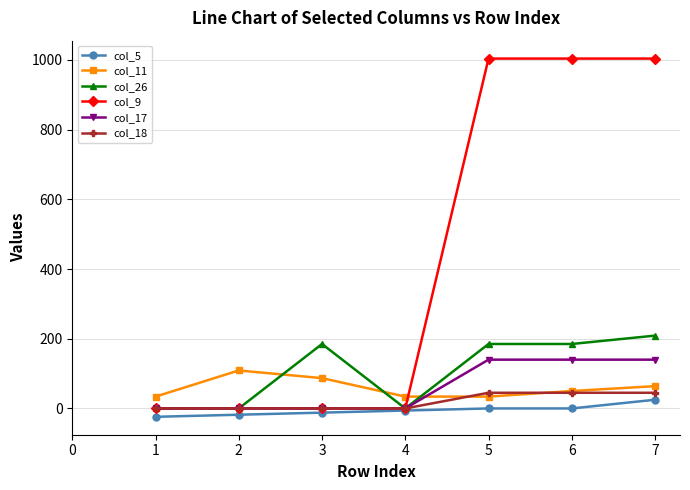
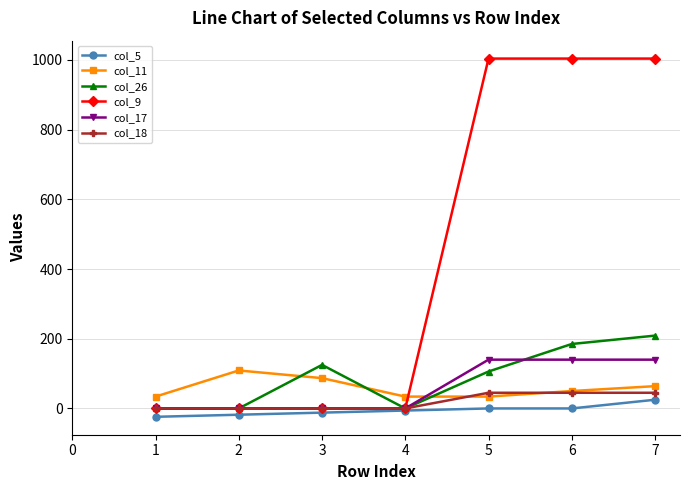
  {
    "col_5": {
      "1": -20,
      "2": -20,
      "3": -10,
      "5": 0,
      "6": 0,
      "7": 30
    },
    "col_11": {
      "1": 30,
      "2": 110,
      "3": 90,
      "4": 30,
      "5": 30,
      "7": 60
    },
    "col_26": {
-     "3": 190,
-     "5": 190,
+     "3": 130,
+     "5": 110,
      "6": 190,
      "7": 210
    },
    "col_9": {
      "5": 1000,
      "6": 1000,
      "7": 1000
    },
    "col_17": {
      "5": 140,
      "6": 140,
      "7": 140
    },
    "col_18": {
      "5": 50,
      "7": 50
    }
  }
